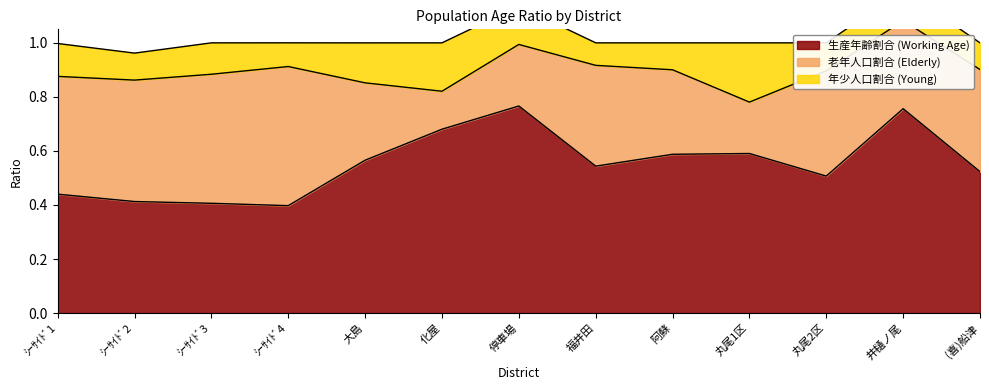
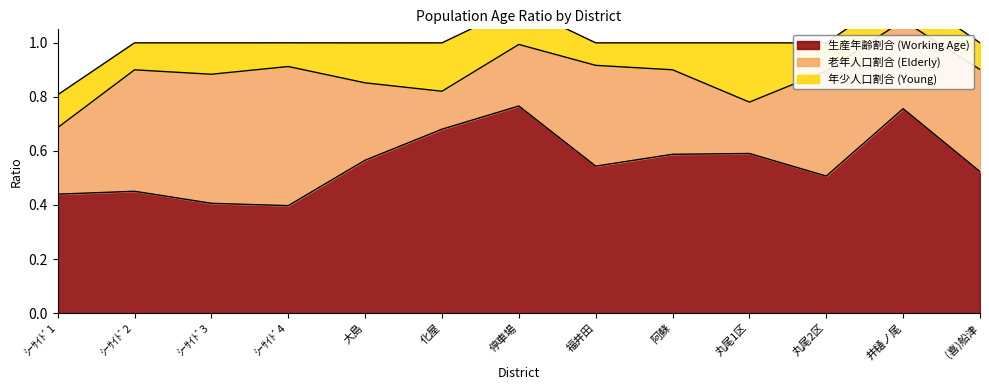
  {
    "生産年齢割合 (Working Age)": {
      "ｼｰｻｲﾄﾞ1": 0.44,
-     "ｼｰｻｲﾄﾞ2": 0.41,
+     "ｼｰｻｲﾄﾞ2": 0.45,
      "ｼｰｻｲﾄﾞ3": 0.41,
      "ｼｰｻｲﾄﾞ4": 0.40,
      "大島": 0.57,
      "化屋": 0.68,
      "停車場": 0.77,
      "福井田": 0.54,
      "阿蘇": 0.59,
      "丸尾1区": 0.59,
      "丸尾2区": 0.51,
      "井樋ノ尾": 0.76,
      "(喜)船津": 0.52
    },
    "老年人口割合 (Elderly)": {
-     "ｼｰｻｲﾄﾞ1": 0.44,
+     "ｼｰｻｲﾄﾞ1": 0.25,
      "ｼｰｻｲﾄﾞ2": 0.45,
      "ｼｰｻｲﾄﾞ3": 0.48,
      "ｼｰｻｲﾄﾞ4": 0.51,
      "大島": 0.29,
      "化屋": 0.14,
      "停車場": 0.23,
      "福井田": 0.37,
      "阿蘇": 0.31,
      "丸尾1区": 0.19,
      "(喜)船津": 0.38
    },
    "年少人口割合 (Young)": {
      "ｼｰｻｲﾄﾞ1": 0.12,
      "ｼｰｻｲﾄﾞ2": 0.10,
      "ｼｰｻｲﾄﾞ3": 0.12,
      "ｼｰｻｲﾄﾞ4": 0.09,
      "大島": 0.15,
      "化屋": 0.18,
      "福井田": 0.08,
      "阿蘇": 0.10,
      "丸尾1区": 0.22,
      "(喜)船津": 0.10
    }
  }
